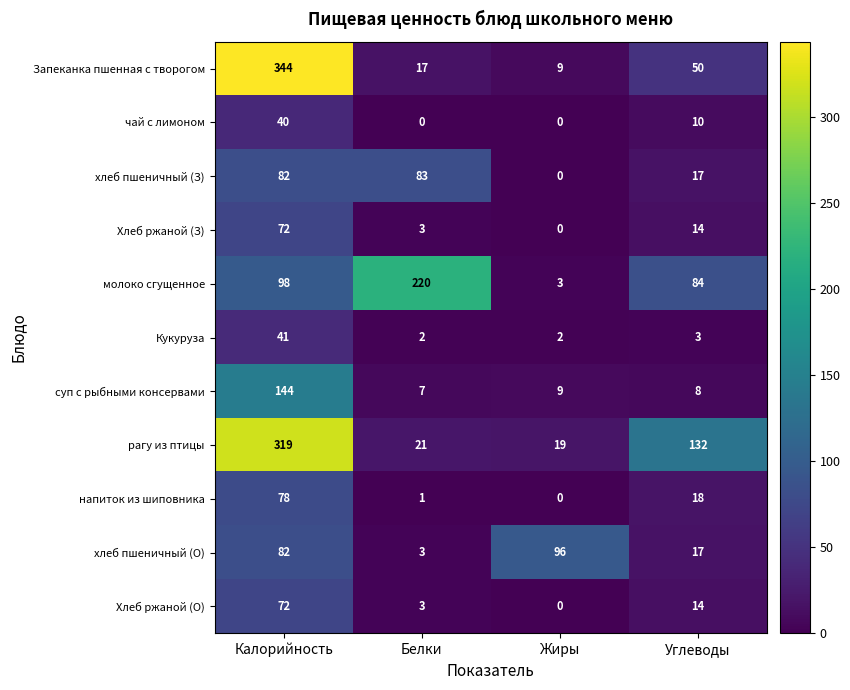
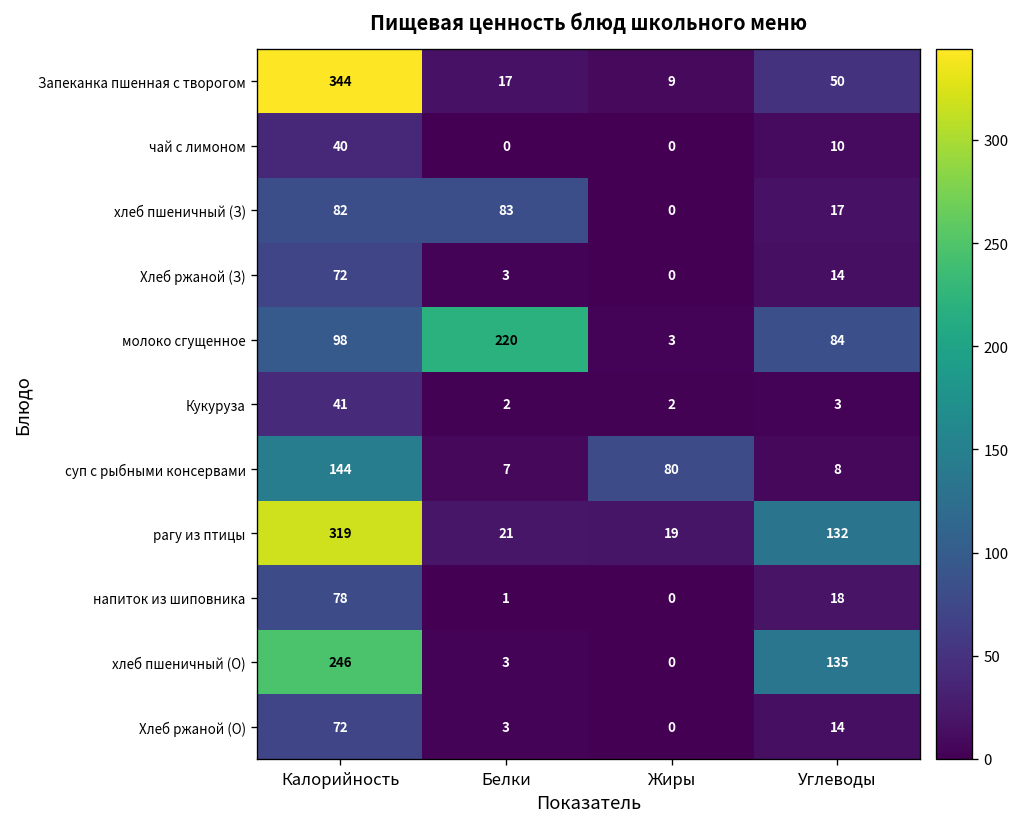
  {
    "Запеканка пшенная с творогом": {
      "Калорийность": 344,
      "Белки": 17,
      "Жиры": 9,
      "Углеводы": 50
    },
    "чай с лимоном": {
      "Калорийность": 40,
      "Белки": 0,
      "Жиры": 0,
      "Углеводы": 10
    },
    "хлеб пшеничный (З)": {
      "Калорийность": 82,
      "Белки": 83,
      "Жиры": 0,
      "Углеводы": 17
    },
    "Хлеб ржаной (З)": {
      "Калорийность": 72,
      "Белки": 3,
      "Жиры": 0,
      "Углеводы": 14
    },
    "молоко сгущенное": {
      "Калорийность": 98,
      "Белки": 220,
      "Жиры": 3,
      "Углеводы": 84
    },
    "Кукуруза": {
      "Калорийность": 41,
      "Белки": 2,
      "Жиры": 2,
      "Углеводы": 3
    },
    "суп с рыбными консервами": {
      "Калорийность": 144,
      "Белки": 7,
-     "Жиры": 9,
+     "Жиры": 80,
      "Углеводы": 8
    },
    "рагу из птицы": {
      "Калорийность": 319,
      "Белки": 21,
      "Жиры": 19,
      "Углеводы": 132
    },
    "напиток из шиповника": {
      "Калорийность": 78,
      "Белки": 1,
      "Жиры": 0,
      "Углеводы": 18
    },
    "хлеб пшеничный (О)": {
-     "Калорийность": 82,
+     "Калорийность": 246,
      "Белки": 3,
-     "Жиры": 96,
-     "Углеводы": 17
+     "Жиры": 0,
+     "Углеводы": 135
    },
    "Хлеб ржаной (О)": {
      "Калорийность": 72,
      "Белки": 3,
      "Жиры": 0,
      "Углеводы": 14
    }
  }
